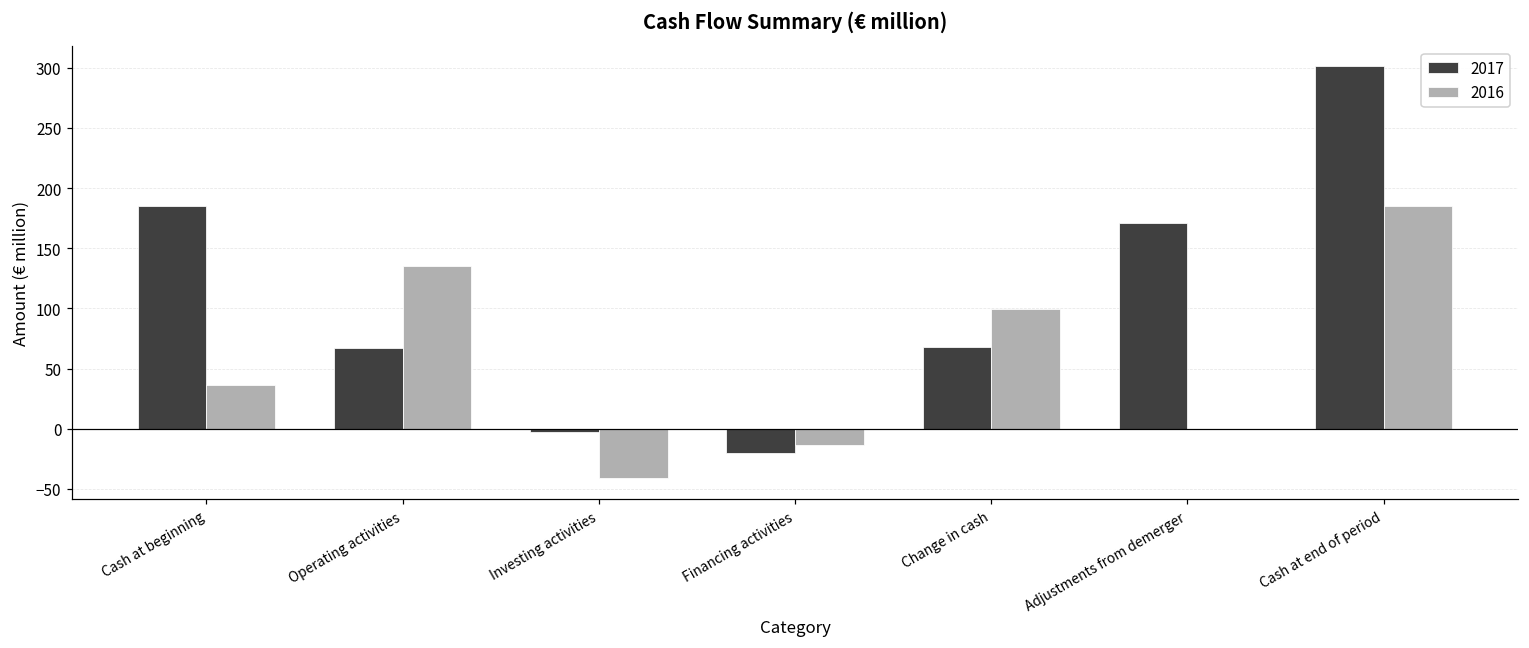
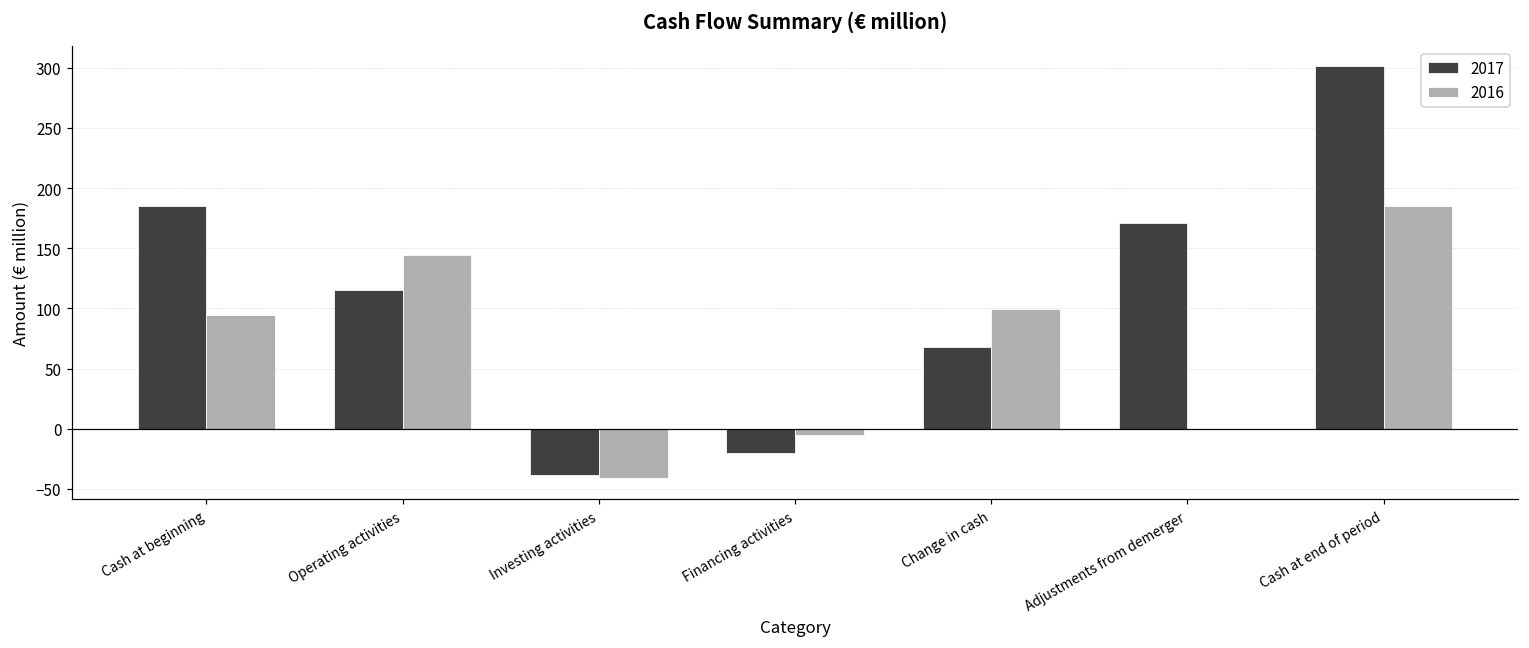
  {
    "2017": {
      "Cash at beginning": 185,
-     "Operating activities": 67,
-     "Investing activities": -3,
+     "Operating activities": 116,
+     "Investing activities": -39,
      "Financing activities": -20,
      "Change in cash": 68,
      "Adjustments from demerger": 171,
      "Cash at end of period": 301
    },
    "2016": {
-     "Cash at beginning": 37,
-     "Operating activities": 135,
+     "Cash at beginning": 95,
+     "Operating activities": 145,
      "Investing activities": -41,
-     "Financing activities": -13,
+     "Financing activities": -6,
      "Change in cash": 99,
      "Adjustments from demerger": 0,
      "Cash at end of period": 185
    }
  }
